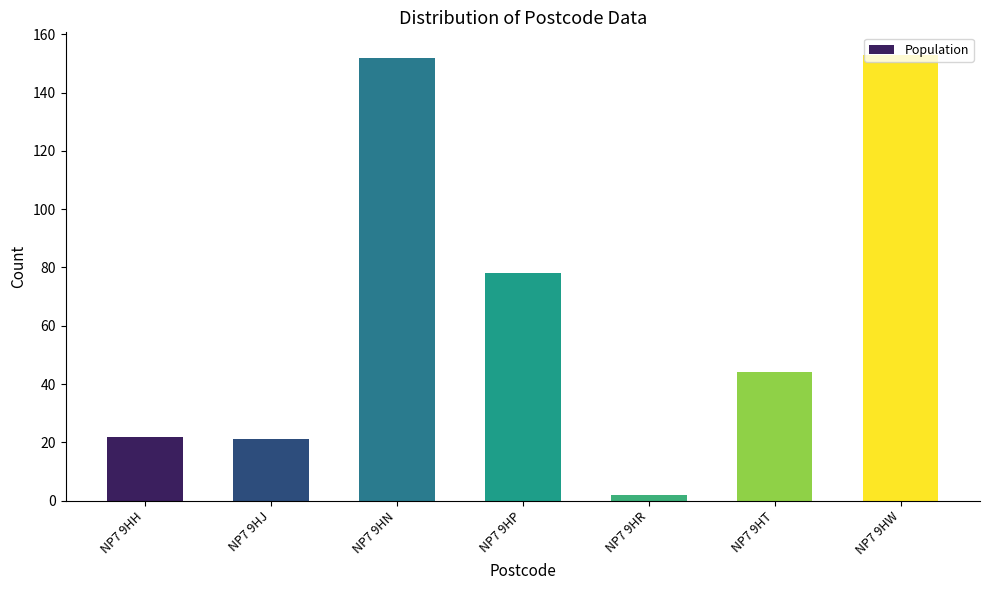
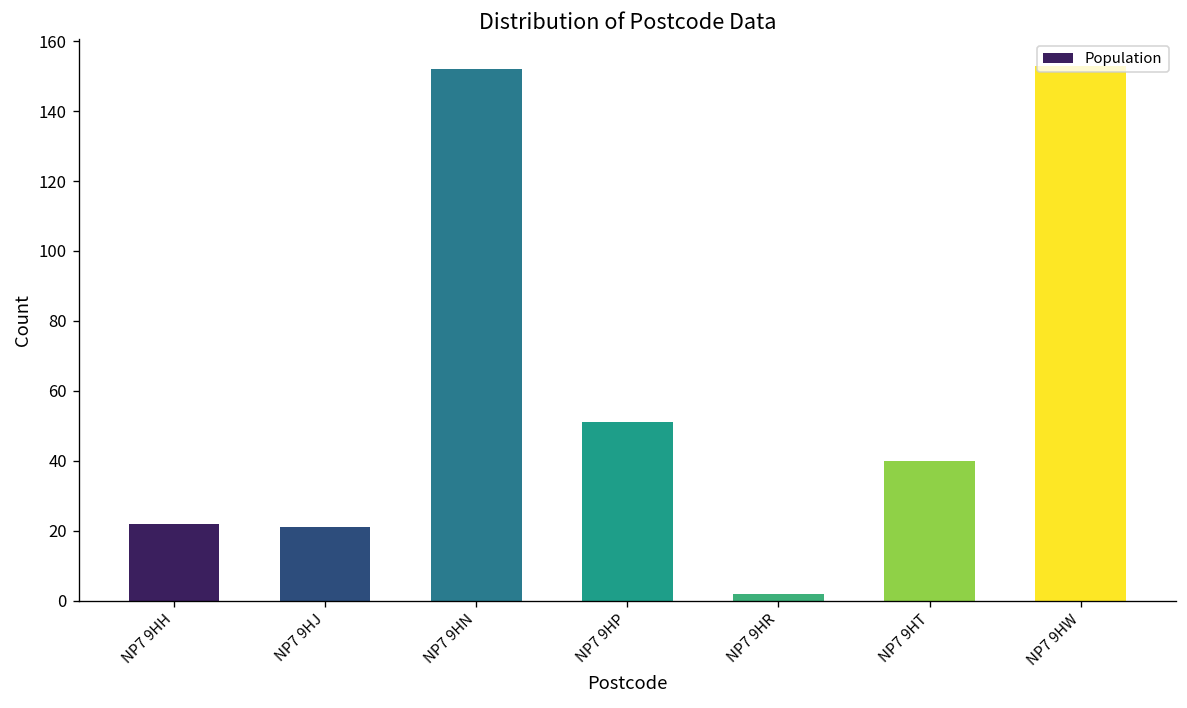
  {
    "NP7 9HH": 22,
    "NP7 9HJ": 21,
    "NP7 9HN": 152,
-   "NP7 9HP": 78,
+   "NP7 9HP": 51,
    "NP7 9HR": 2,
-   "NP7 9HT": 44
+   "NP7 9HT": 40
  }
